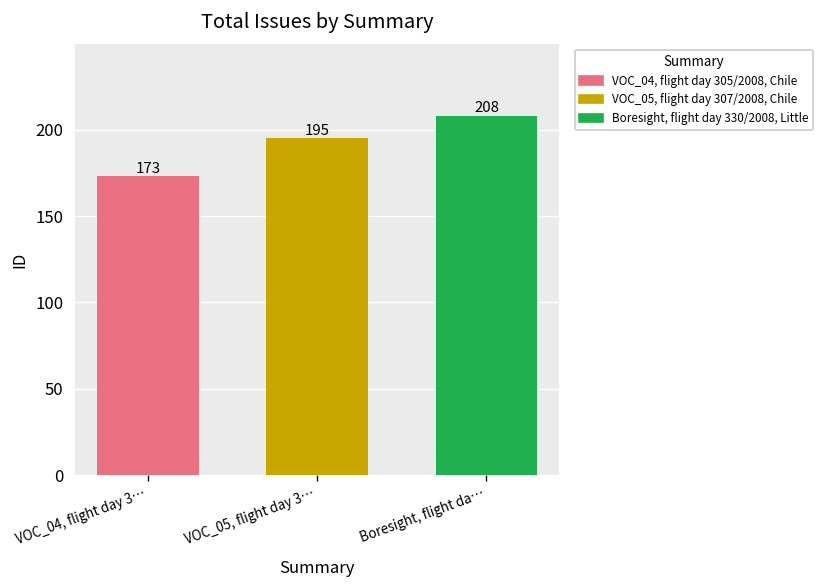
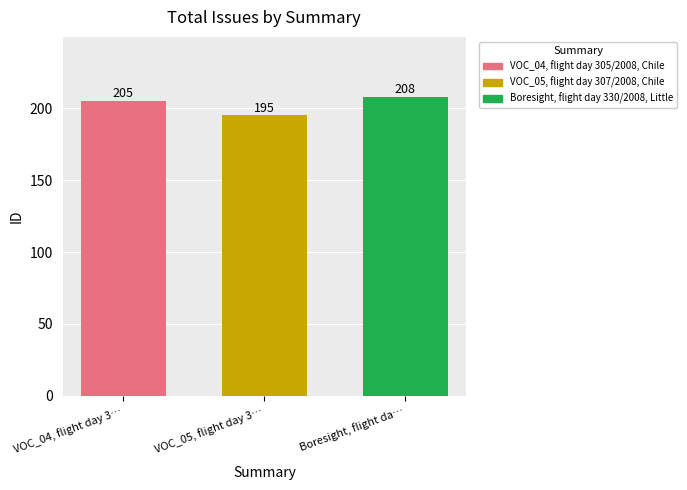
  {
-   "VOC_04, flight day 3…": 173,
+   "VOC_04, flight day 3…": 205,
    "VOC_05, flight day 3…": 195,
    "Boresight, flight da…": 208
  }
